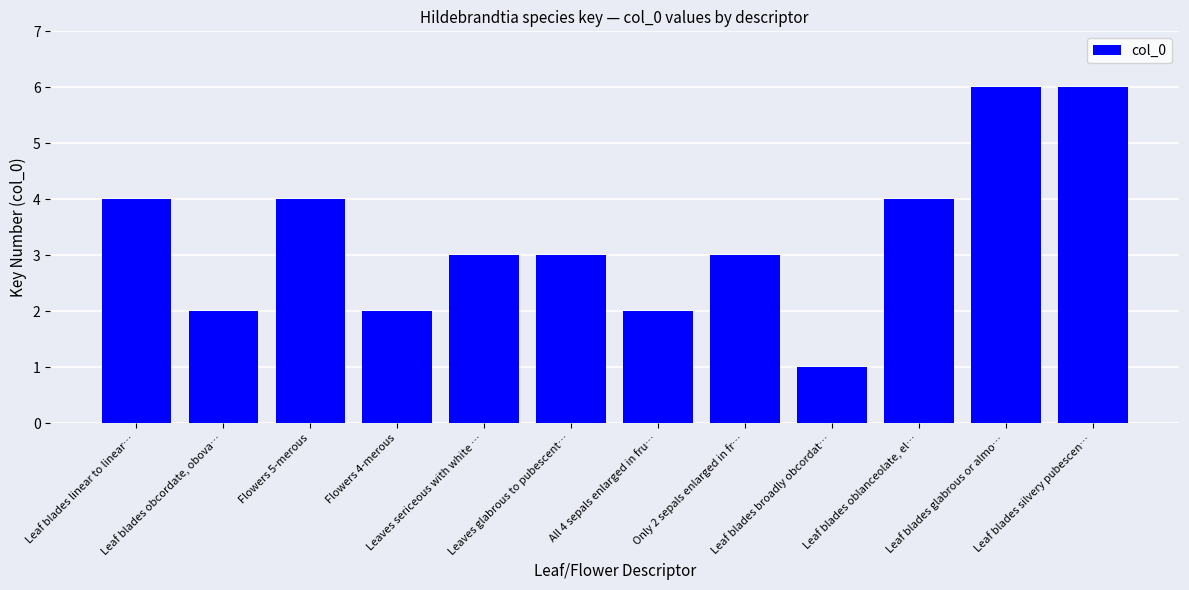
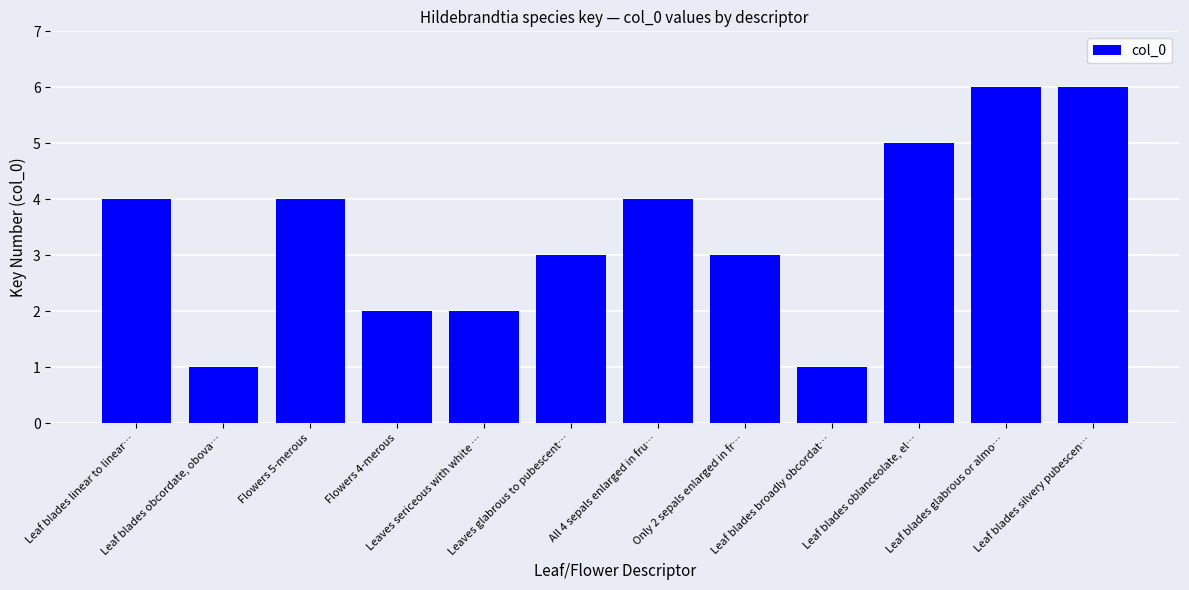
  {
    "Leaf blades linear to linear…": 4,
-   "Leaf blades obcordate, obova…": 2,
+   "Leaf blades obcordate, obova…": 1,
    "Flowers 5-merous": 4,
    "Flowers 4-merous": 2,
-   "Leaves sericeous with white …": 3,
+   "Leaves sericeous with white …": 2,
    "Leaves glabrous to pubescent…": 3,
-   "All 4 sepals enlarged in fru…": 2,
+   "All 4 sepals enlarged in fru…": 4,
    "Only 2 sepals enlarged in fr…": 3,
    "Leaf blades broadly obcordat…": 1,
-   "Leaf blades oblanceolate, el…": 4,
+   "Leaf blades oblanceolate, el…": 5,
    "Leaf blades glabrous or almo…": 6,
    "Leaf blades silvery pubescen…": 6
  }
